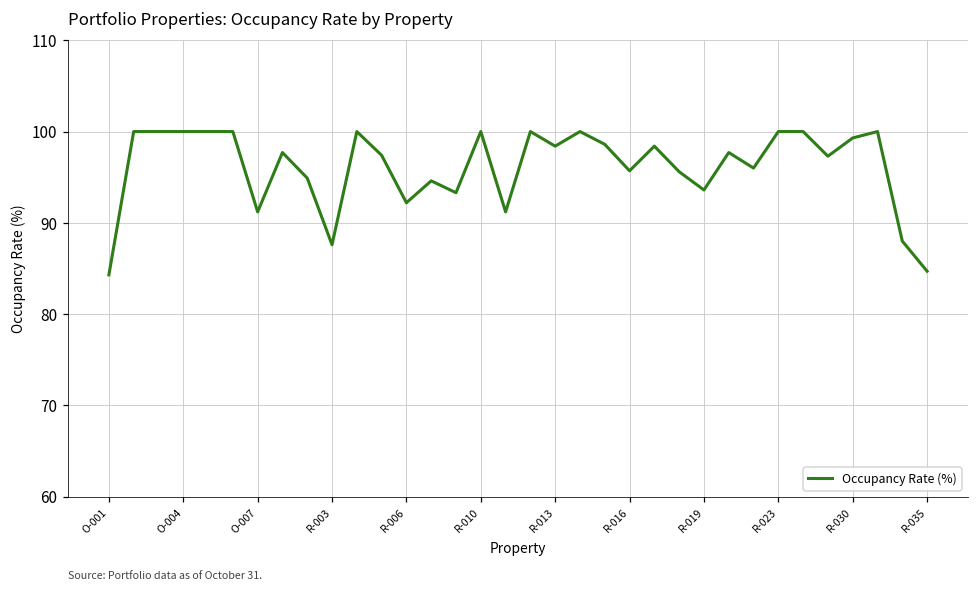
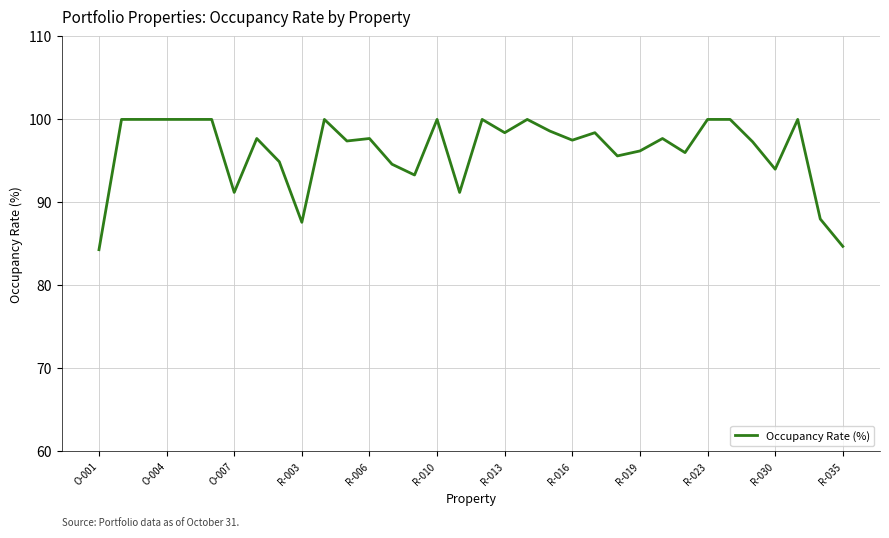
  {
    "O-001": 84,
    "O-004": 100,
    "O-007": 91,
    "R-003": 88,
-   "R-006": 92,
+   "R-006": 98,
    "R-010": 100,
    "R-013": 98,
-   "R-016": 96,
-   "R-019": 94,
+   "R-016": 98,
+   "R-019": 96,
    "R-023": 100,
-   "R-030": 99,
+   "R-030": 94,
    "R-035": 85
  }
